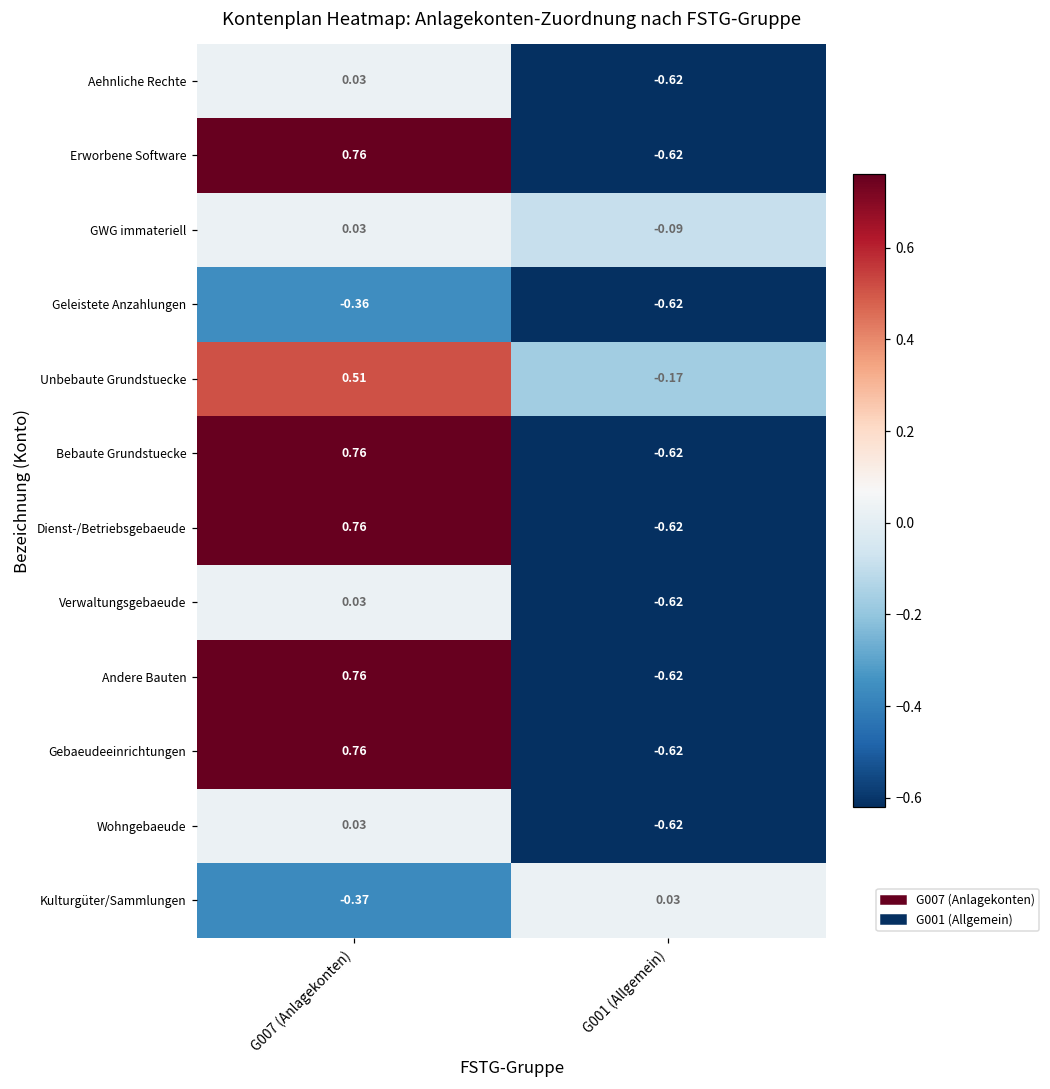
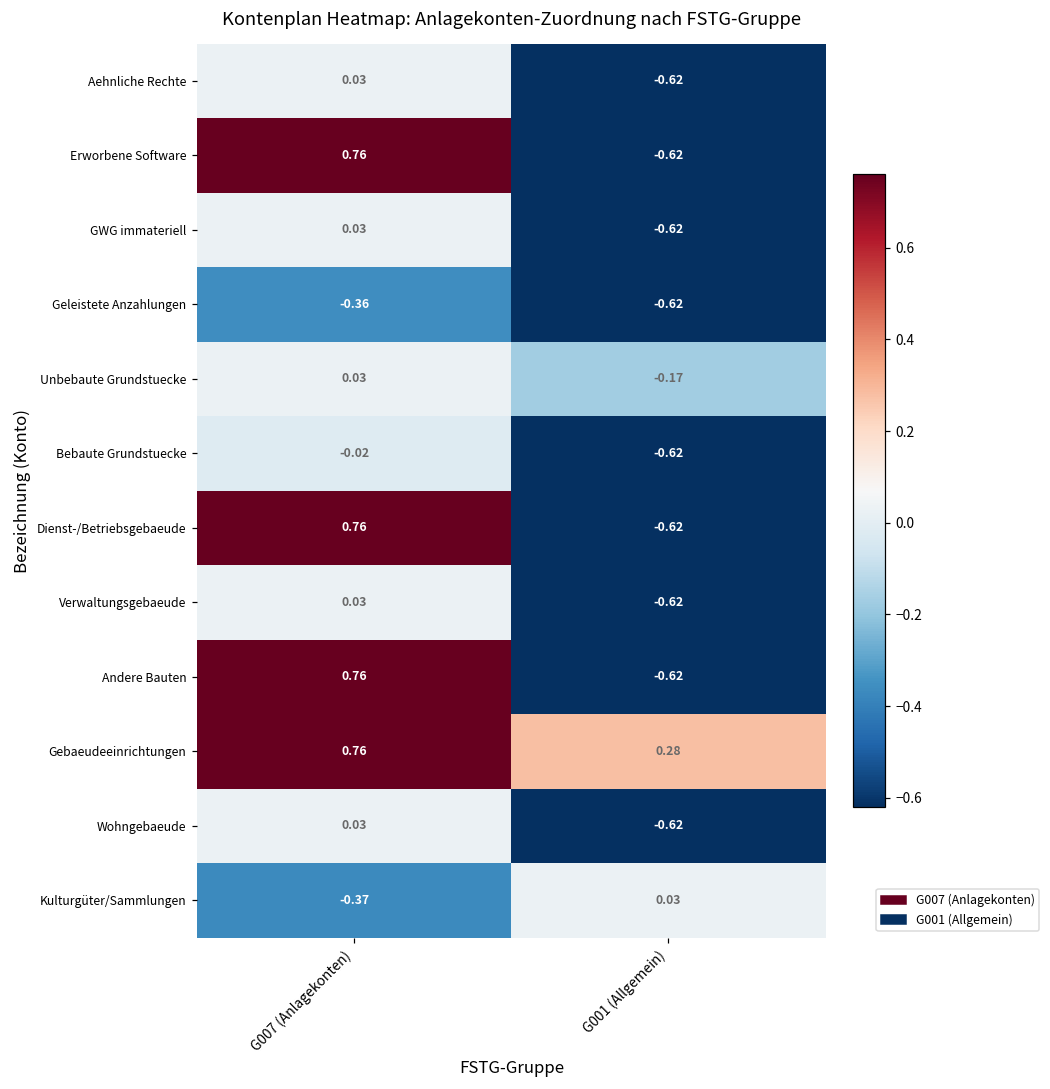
  {
    "Aehnliche Rechte": {
      "G007 (Anlagekonten)": 0.03,
      "G001 (Allgemein)": -0.62
    },
    "Erworbene Software": {
      "G007 (Anlagekonten)": 0.76,
      "G001 (Allgemein)": -0.62
    },
    "GWG immateriell": {
      "G007 (Anlagekonten)": 0.03,
-     "G001 (Allgemein)": -0.09
+     "G001 (Allgemein)": -0.62
    },
    "Geleistete Anzahlungen": {
      "G007 (Anlagekonten)": -0.36,
      "G001 (Allgemein)": -0.62
    },
    "Unbebaute Grundstuecke": {
-     "G007 (Anlagekonten)": 0.51,
+     "G007 (Anlagekonten)": 0.03,
      "G001 (Allgemein)": -0.17
    },
    "Bebaute Grundstuecke": {
-     "G007 (Anlagekonten)": 0.76,
+     "G007 (Anlagekonten)": -0.02,
      "G001 (Allgemein)": -0.62
    },
    "Dienst-/Betriebsgebaeude": {
      "G007 (Anlagekonten)": 0.76,
      "G001 (Allgemein)": -0.62
    },
    "Verwaltungsgebaeude": {
      "G007 (Anlagekonten)": 0.03,
      "G001 (Allgemein)": -0.62
    },
    "Andere Bauten": {
      "G007 (Anlagekonten)": 0.76,
      "G001 (Allgemein)": -0.62
    },
    "Gebaeudeeinrichtungen": {
      "G007 (Anlagekonten)": 0.76,
-     "G001 (Allgemein)": -0.62
+     "G001 (Allgemein)": 0.28
    },
    "Wohngebaeude": {
      "G007 (Anlagekonten)": 0.03,
      "G001 (Allgemein)": -0.62
    },
    "Kulturgüter/Sammlungen": {
      "G007 (Anlagekonten)": -0.37,
      "G001 (Allgemein)": 0.03
    }
  }
